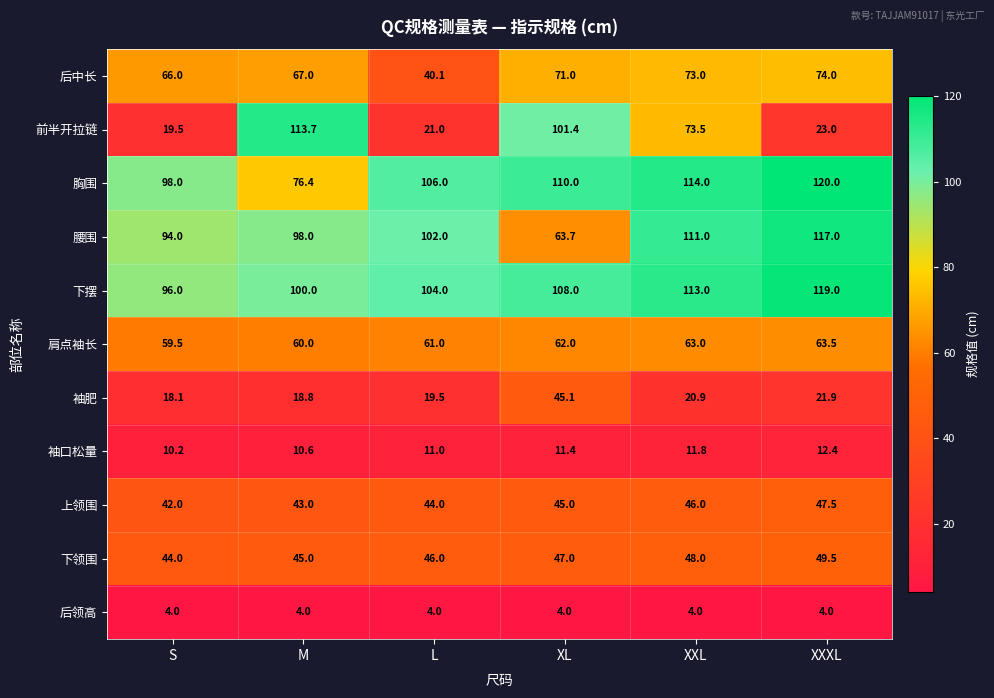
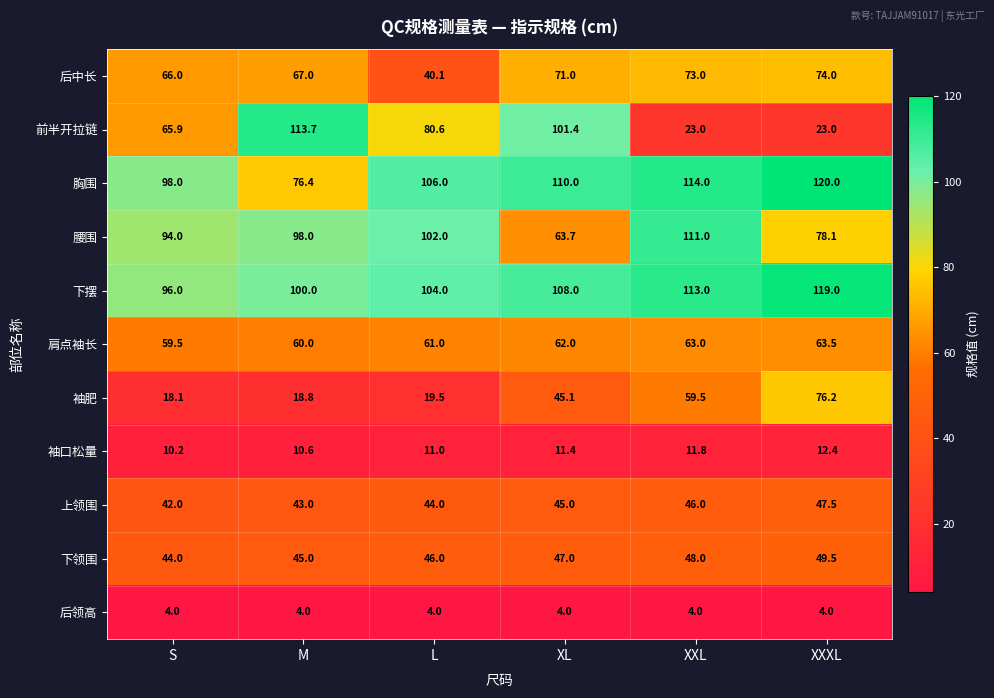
  {
    "后中长": {
      "S": 66.0,
      "M": 67.0,
      "L": 40.1,
      "XL": 71.0,
      "XXL": 73.0,
      "XXXL": 74.0
    },
    "前半开拉链": {
-     "S": 19.5,
+     "S": 65.9,
      "M": 113.7,
-     "L": 21.0,
+     "L": 80.6,
      "XL": 101.4,
-     "XXL": 73.5,
+     "XXL": 23.0,
      "XXXL": 23.0
    },
    "胸围": {
      "S": 98.0,
      "M": 76.4,
      "L": 106.0,
      "XL": 110.0,
      "XXL": 114.0,
      "XXXL": 120.0
    },
    "腰围": {
      "S": 94.0,
      "M": 98.0,
      "L": 102.0,
      "XL": 63.7,
      "XXL": 111.0,
-     "XXXL": 117.0
+     "XXXL": 78.1
    },
    "下摆": {
      "S": 96.0,
      "M": 100.0,
      "L": 104.0,
      "XL": 108.0,
      "XXL": 113.0,
      "XXXL": 119.0
    },
    "肩点袖长": {
      "S": 59.5,
      "M": 60.0,
      "L": 61.0,
      "XL": 62.0,
      "XXL": 63.0,
      "XXXL": 63.5
    },
    "袖肥": {
      "S": 18.1,
      "M": 18.8,
      "L": 19.5,
      "XL": 45.1,
-     "XXL": 20.9,
-     "XXXL": 21.9
+     "XXL": 59.5,
+     "XXXL": 76.2
    },
    "袖口松量": {
      "S": 10.2,
      "M": 10.6,
      "L": 11.0,
      "XL": 11.4,
      "XXL": 11.8,
      "XXXL": 12.4
    },
    "上领围": {
      "S": 42.0,
      "M": 43.0,
      "L": 44.0,
      "XL": 45.0,
      "XXL": 46.0,
      "XXXL": 47.5
    },
    "下领围": {
      "S": 44.0,
      "M": 45.0,
      "L": 46.0,
      "XL": 47.0,
      "XXL": 48.0,
      "XXXL": 49.5
    },
    "后领高": {
      "S": 4.0,
      "M": 4.0,
      "L": 4.0,
      "XL": 4.0,
      "XXL": 4.0,
      "XXXL": 4.0
    }
  }
